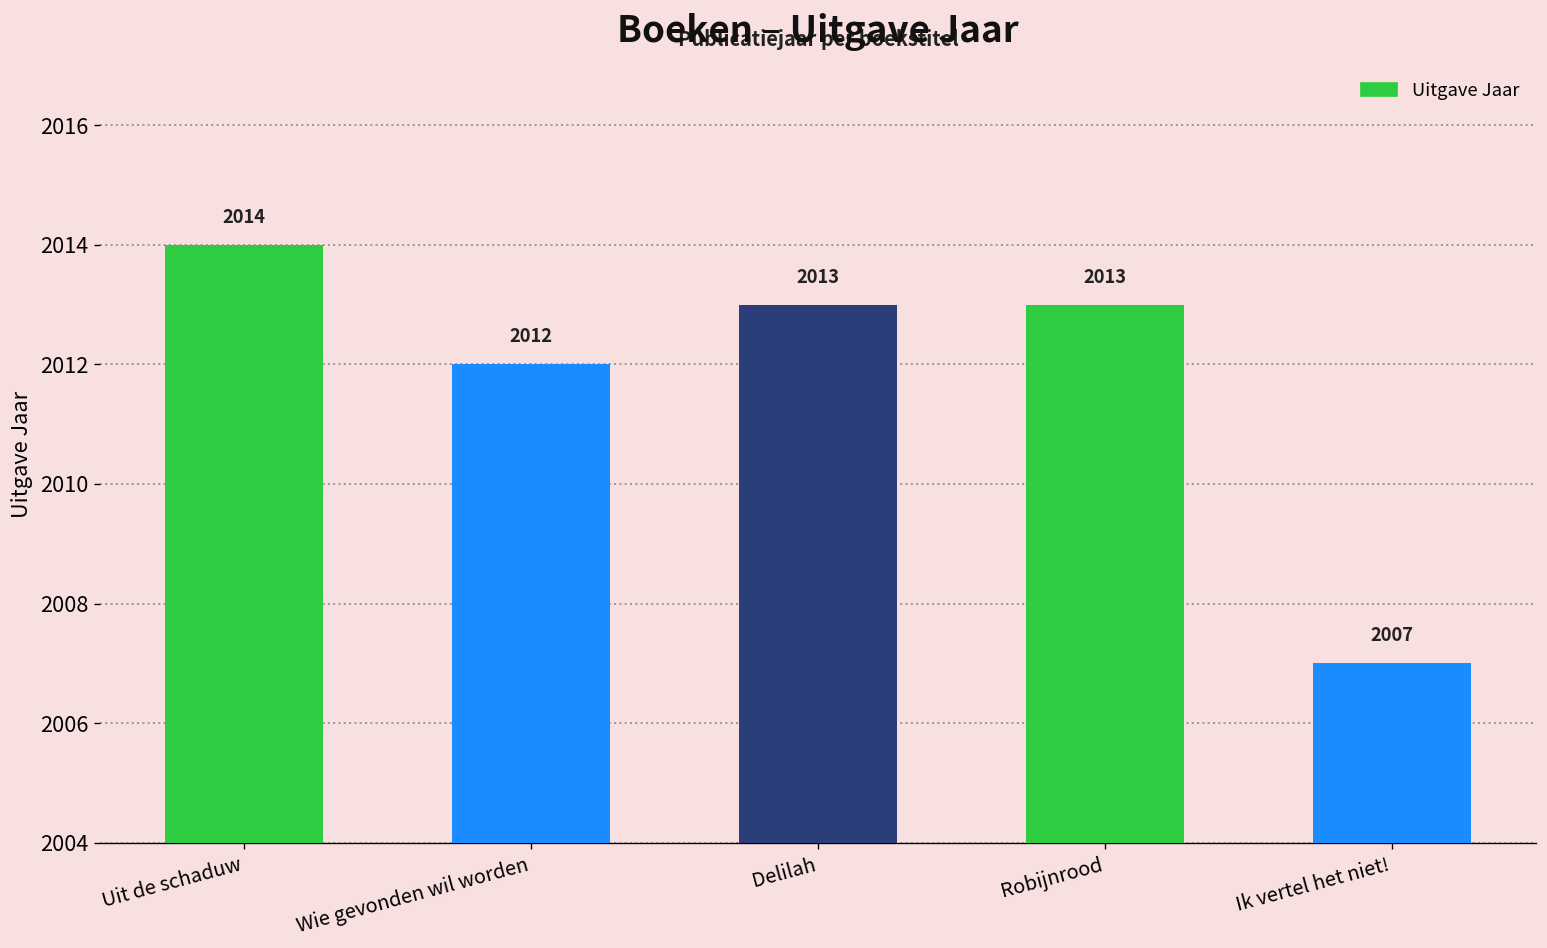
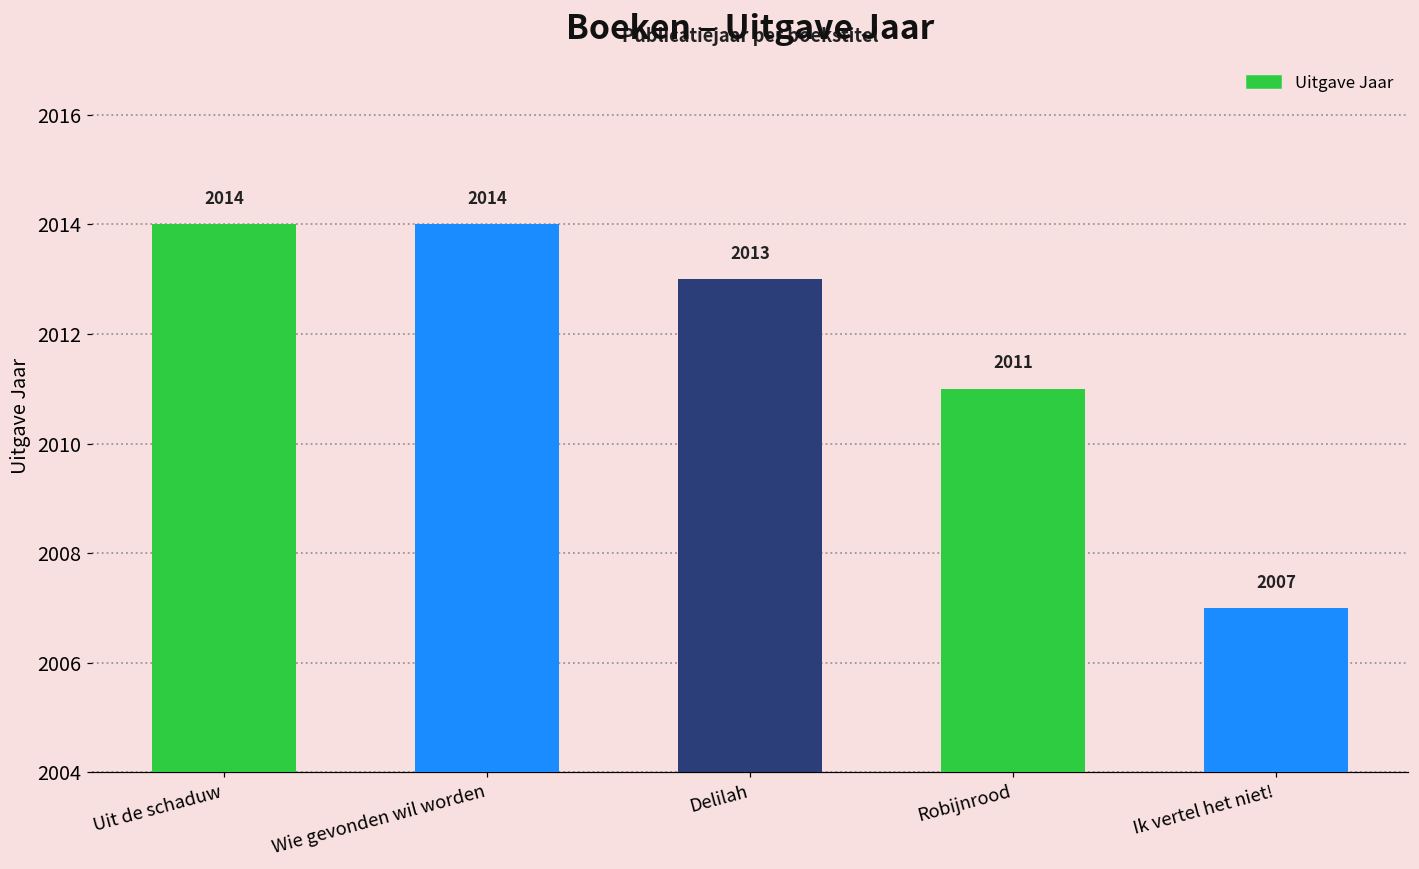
  {
    "Uit de schaduw": 2014,
-   "Wie gevonden wil worden": 2012,
+   "Wie gevonden wil worden": 2014,
    "Delilah": 2013,
-   "Robijnrood": 2013,
+   "Robijnrood": 2011,
    "Ik vertel het niet!": 2007
  }
